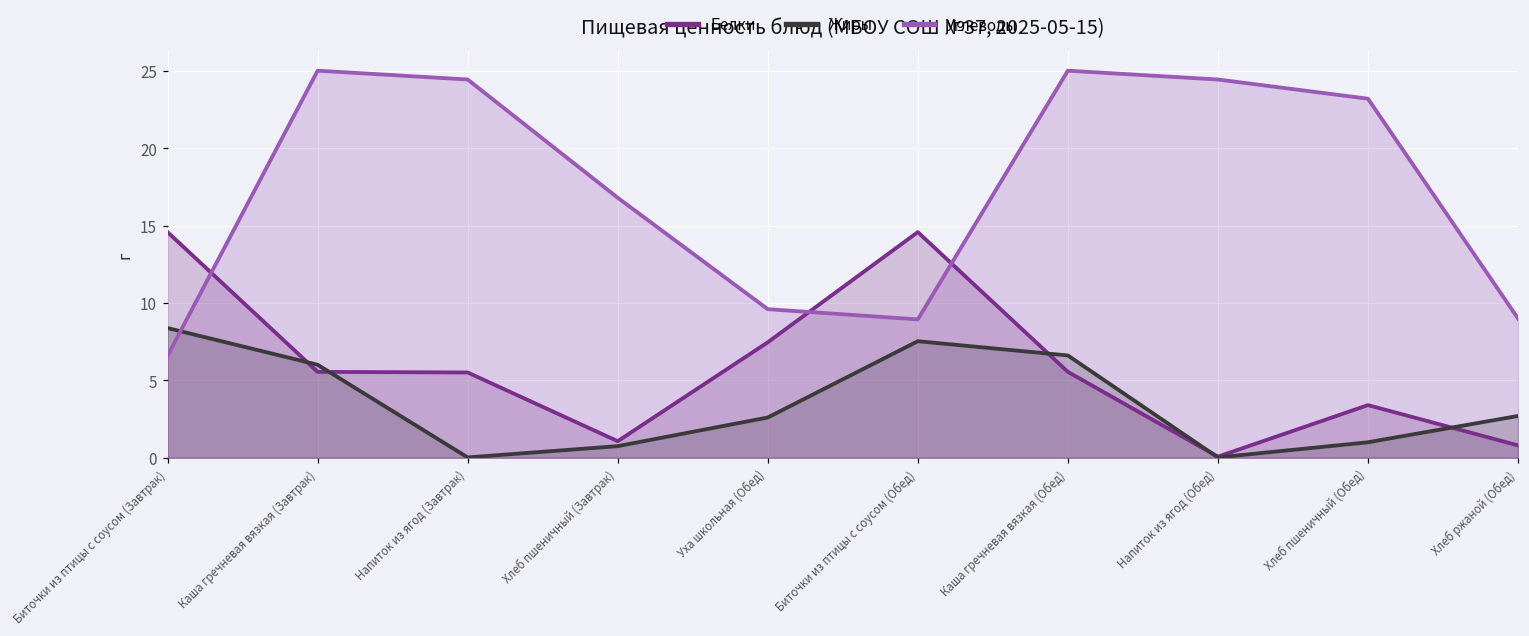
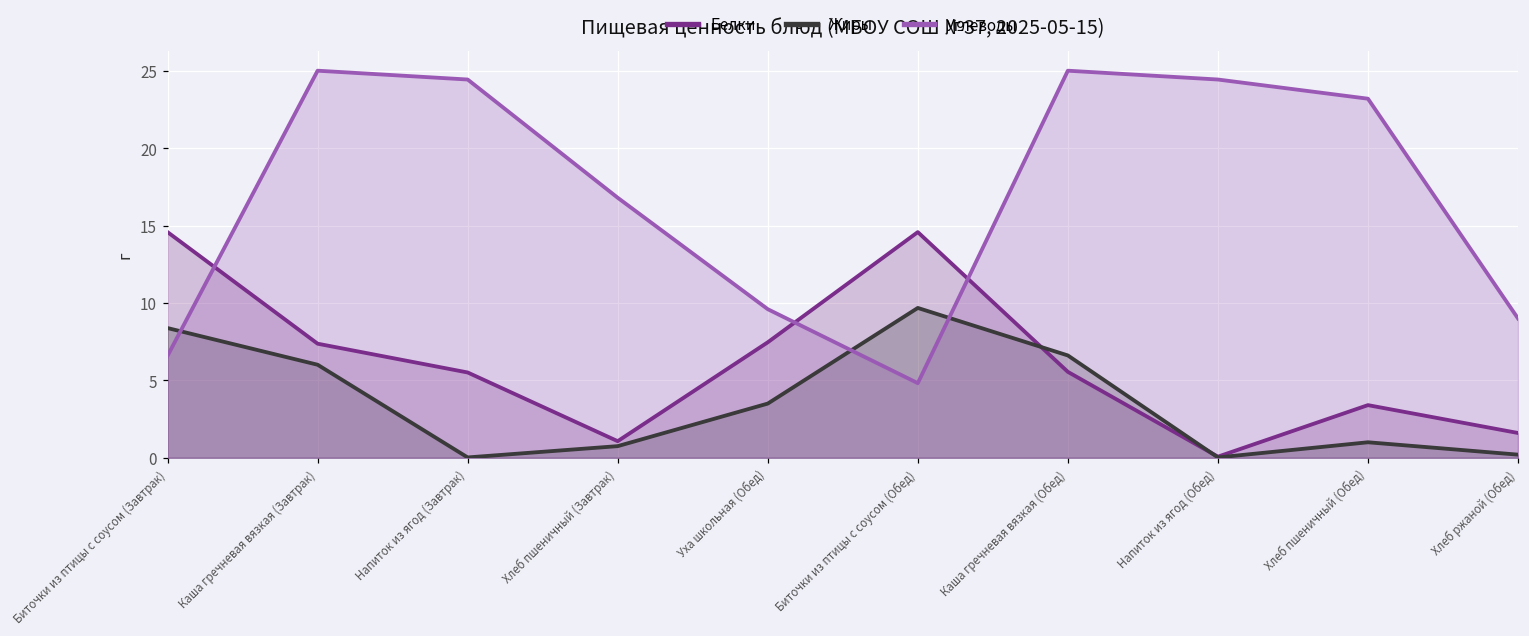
  {
    "Белки": {
      "Биточки из птицы с соусом (Завтрак)": 14.6,
-     "Каша гречневая вязкая (Завтрак)": 5.6,
+     "Каша гречневая вязкая (Завтрак)": 7.4,
      "Напиток из ягод (Завтрак)": 5.5,
      "Хлеб пшеничный (Завтрак)": 1.1,
      "Уха школьная (Обед)": 7.5,
      "Биточки из птицы с соусом (Обед)": 14.6,
      "Каша гречневая вязкая (Обед)": 5.6,
      "Хлеб пшеничный (Обед)": 3.4,
-     "Хлеб ржаной (Обед)": 0.8
+     "Хлеб ржаной (Обед)": 1.6
    },
    "Жиры": {
      "Биточки из птицы с соусом (Завтрак)": 8.4,
      "Каша гречневая вязкая (Завтрак)": 6.0,
      "Напиток из ягод (Завтрак)": 0.0,
      "Хлеб пшеничный (Завтрак)": 0.8,
-     "Уха школьная (Обед)": 2.6,
-     "Биточки из птицы с соусом (Обед)": 7.5,
+     "Уха школьная (Обед)": 3.5,
+     "Биточки из птицы с соусом (Обед)": 9.7,
      "Каша гречневая вязкая (Обед)": 6.6,
      "Хлеб пшеничный (Обед)": 1.0,
-     "Хлеб ржаной (Обед)": 2.7
+     "Хлеб ржаной (Обед)": 0.2
    },
    "Углеводы": {
      "Биточки из птицы с соусом (Завтрак)": 6.6,
      "Каша гречневая вязкая (Завтрак)": 25.0,
      "Напиток из ягод (Завтрак)": 24.4,
      "Хлеб пшеничный (Завтрак)": 16.8,
      "Уха школьная (Обед)": 9.6,
-     "Биточки из птицы с соусом (Обед)": 8.9,
+     "Биточки из птицы с соусом (Обед)": 4.8,
      "Каша гречневая вязкая (Обед)": 25.0,
      "Напиток из ягод (Обед)": 24.4,
      "Хлеб пшеничный (Обед)": 23.2,
      "Хлеб ржаной (Обед)": 9.0
    }
  }
